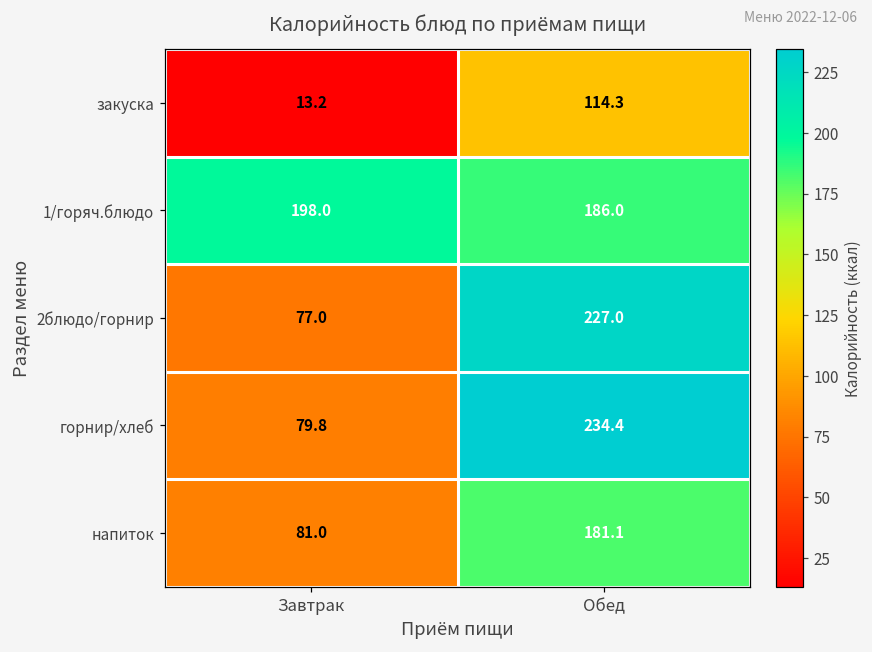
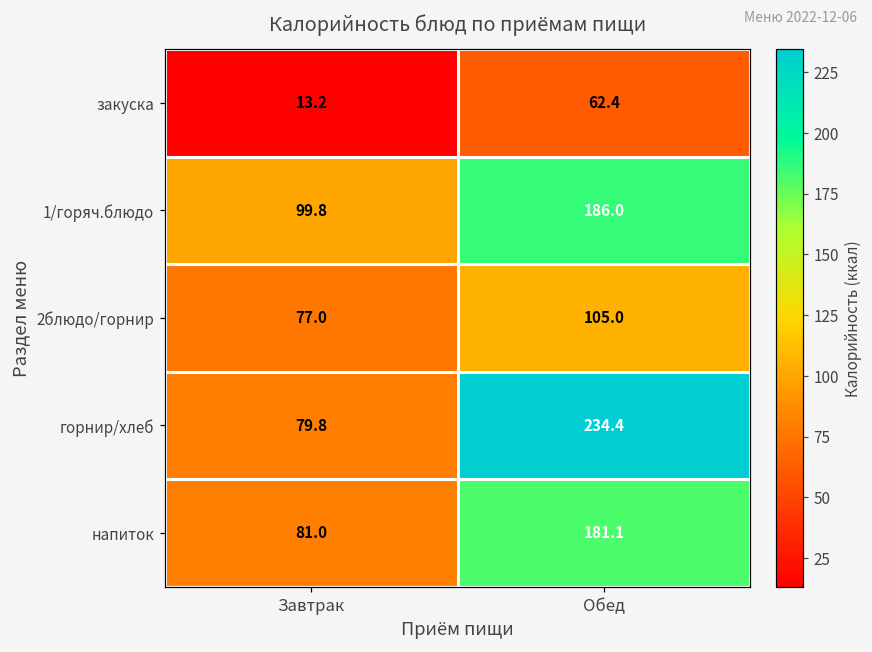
  {
    "закуска": {
      "Завтрак": 13.2,
-     "Обед": 114.3
+     "Обед": 62.4
    },
    "1/горяч.блюдо": {
-     "Завтрак": 198.0,
+     "Завтрак": 99.8,
      "Обед": 186.0
    },
    "2блюдо/горнир": {
      "Завтрак": 77.0,
-     "Обед": 227.0
+     "Обед": 105.0
    },
    "горнир/хлеб": {
      "Завтрак": 79.8,
      "Обед": 234.4
    },
    "напиток": {
      "Завтрак": 81.0,
      "Обед": 181.1
    }
  }
